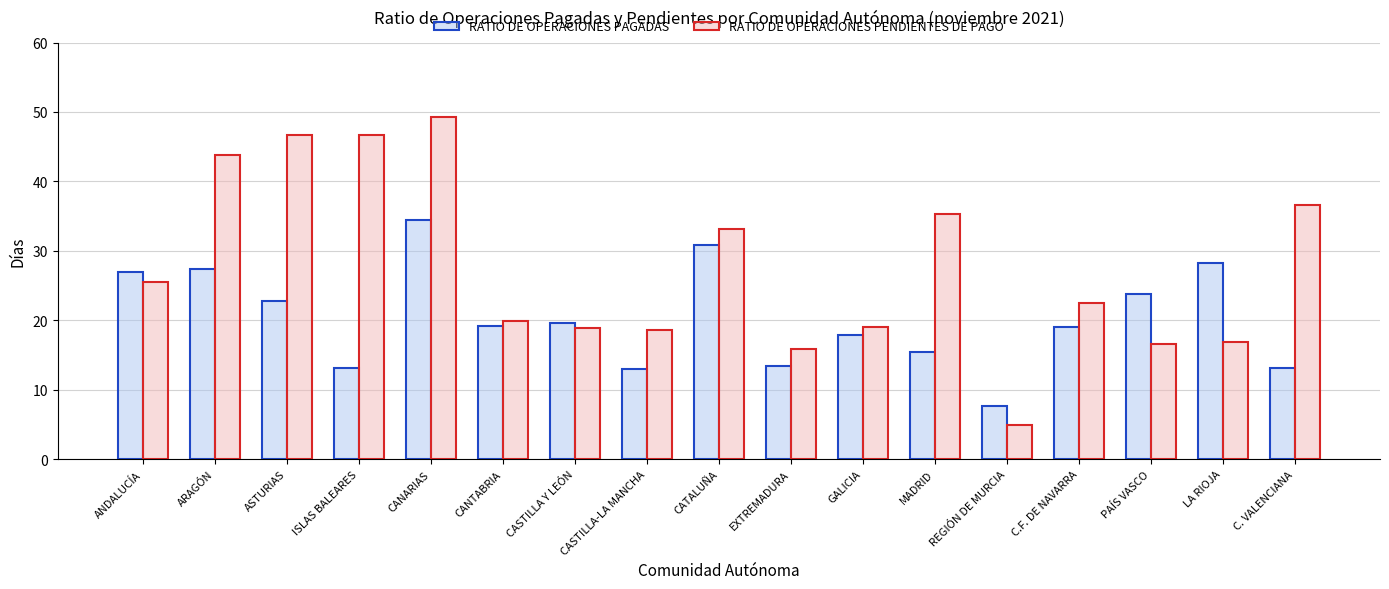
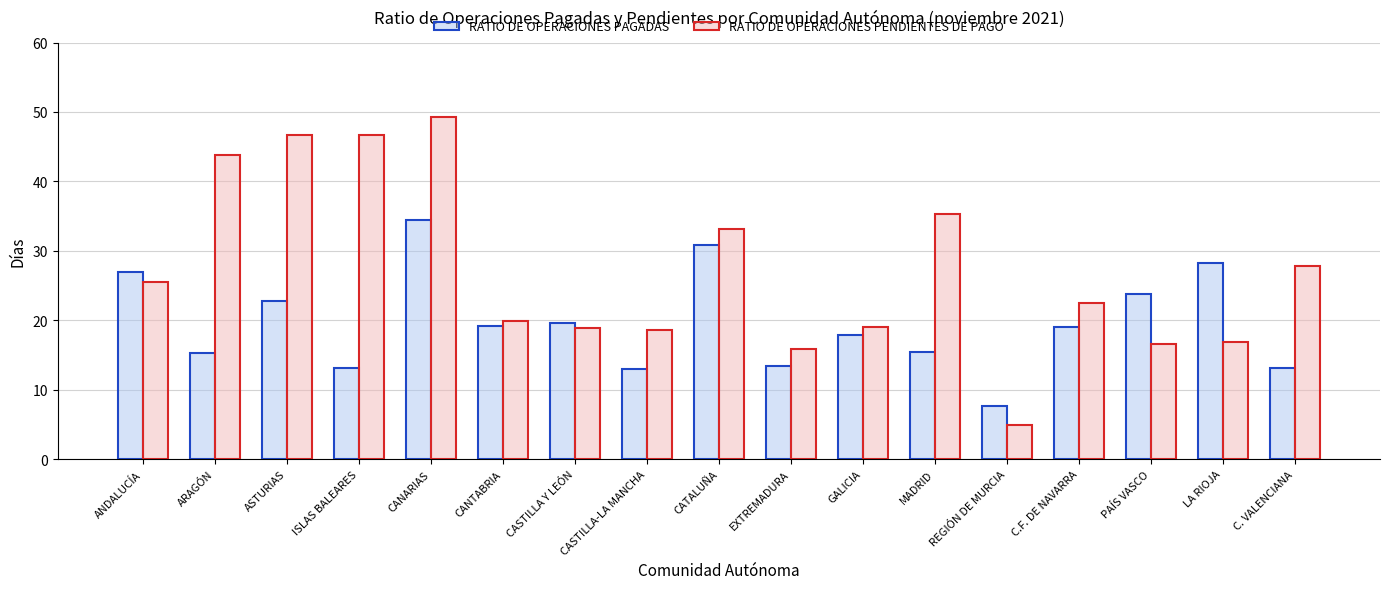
  {
    "RATIO DE OPERACIONES PAGADAS": {
      "ANDALUCÍA": 27,
-     "ARAGÓN": 27,
+     "ARAGÓN": 15,
      "ASTURIAS": 23,
      "ISLAS BALEARES": 13,
      "CANARIAS": 34,
      "CANTABRIA": 19,
      "CASTILLA Y LEÓN": 20,
      "CASTILLA-LA MANCHA": 13,
      "CATALUÑA": 31,
      "EXTREMADURA": 13,
      "GALICIA": 18,
      "MADRID": 15,
      "REGIÓN DE MURCIA": 8,
      "C.F. DE NAVARRA": 19,
      "PAÍS VASCO": 24,
      "LA RIOJA": 28,
      "C. VALENCIANA": 13
    },
    "RATIO DE OPERACIONES PENDIENTES DE PAGO": {
      "ANDALUCÍA": 26,
      "ARAGÓN": 44,
      "ASTURIAS": 47,
      "ISLAS BALEARES": 47,
      "CANARIAS": 49,
      "CANTABRIA": 20,
      "CASTILLA Y LEÓN": 19,
      "CASTILLA-LA MANCHA": 19,
      "CATALUÑA": 33,
      "EXTREMADURA": 16,
      "GALICIA": 19,
      "MADRID": 35,
      "REGIÓN DE MURCIA": 5,
      "C.F. DE NAVARRA": 23,
      "PAÍS VASCO": 17,
      "LA RIOJA": 17,
-     "C. VALENCIANA": 37
+     "C. VALENCIANA": 28
    }
  }
